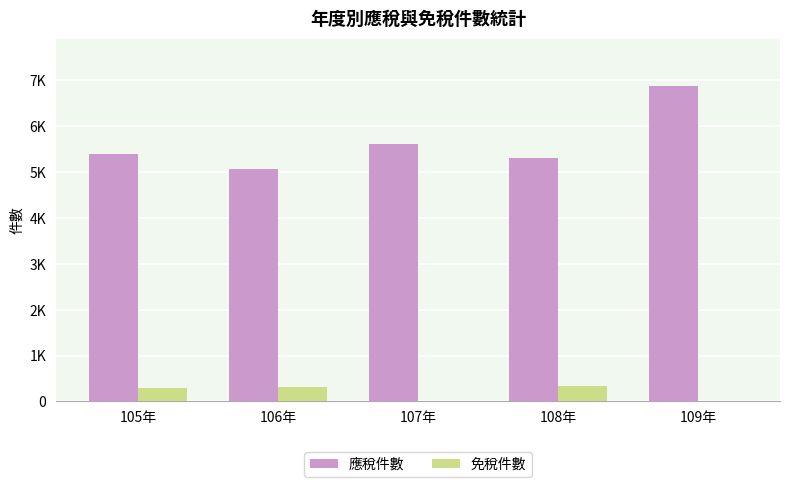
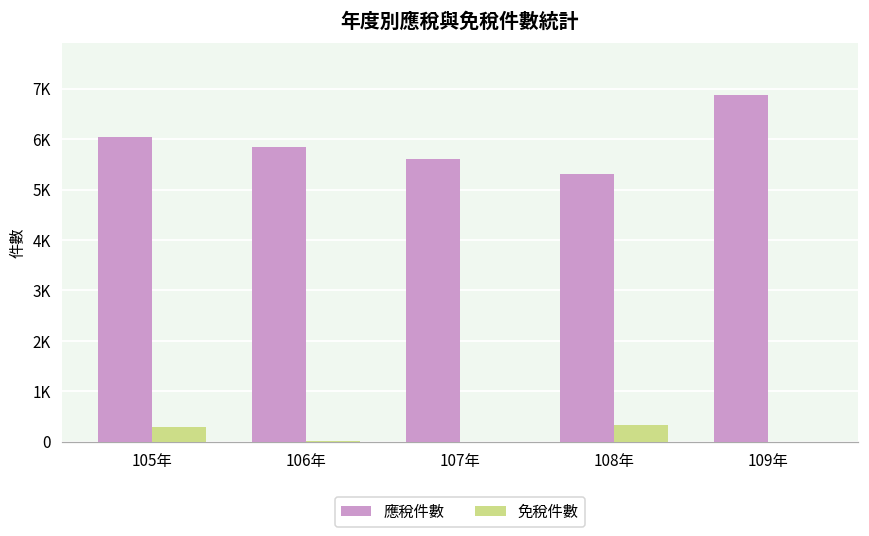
  {
    "應稅件數": {
-     "105年": 5400,
-     "106年": 5100,
+     "105年": 6000,
+     "106年": 5800,
      "107年": 5600,
      "108年": 5300,
      "109年": 6900
    },
    "免稅件數": {
      "105年": 300,
-     "106年": 300,
+     "106年": 0,
      "108年": 300
    }
  }
